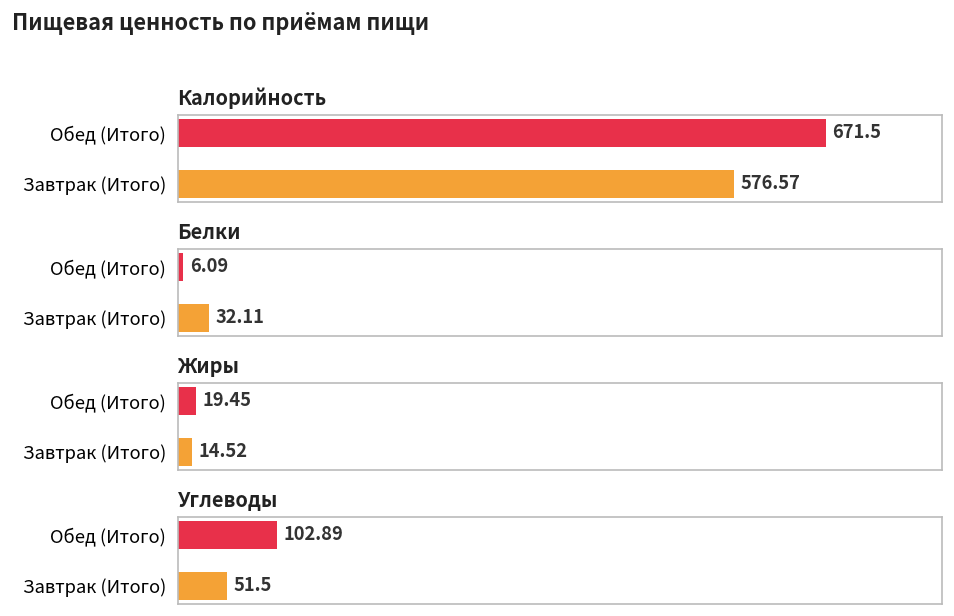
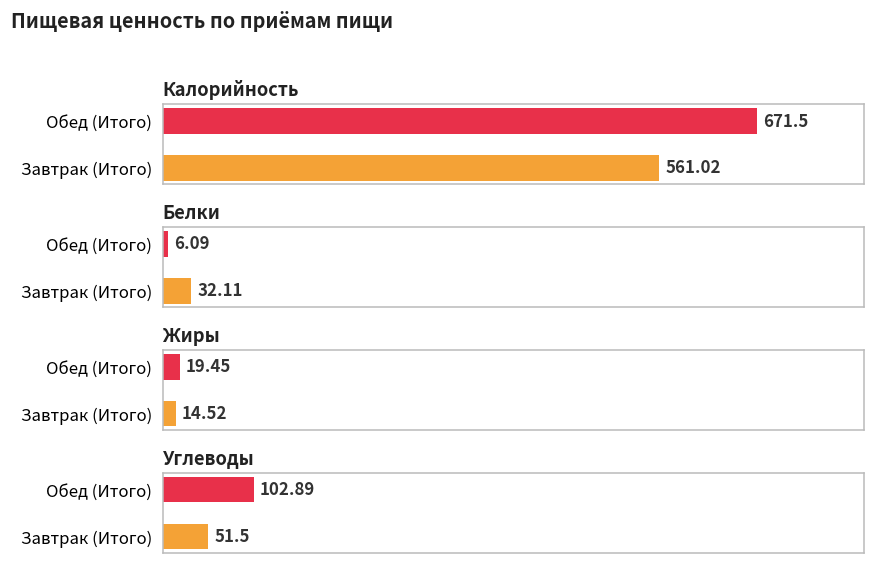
  {
    "Калорийность": {
      "Обед (Итого)": 671.5,
-     "Завтрак (Итого)": 576.57
+     "Завтрак (Итого)": 561.02
    },
    "Белки": {
      "Обед (Итого)": 6.09,
      "Завтрак (Итого)": 32.11
    },
    "Жиры": {
      "Обед (Итого)": 19.45,
      "Завтрак (Итого)": 14.52
    },
    "Углеводы": {
      "Обед (Итого)": 102.89,
      "Завтрак (Итого)": 51.5
    }
  }
